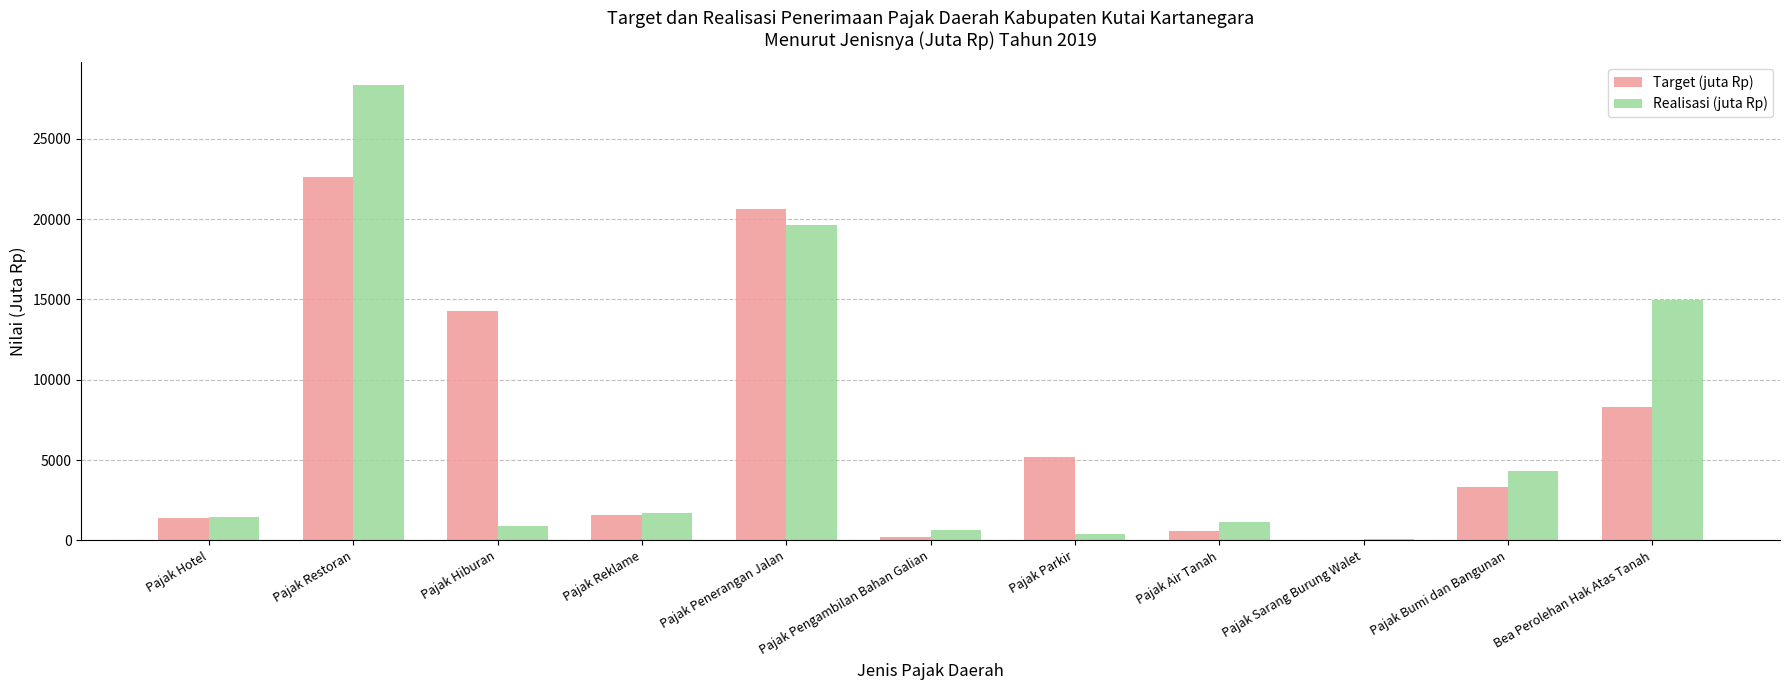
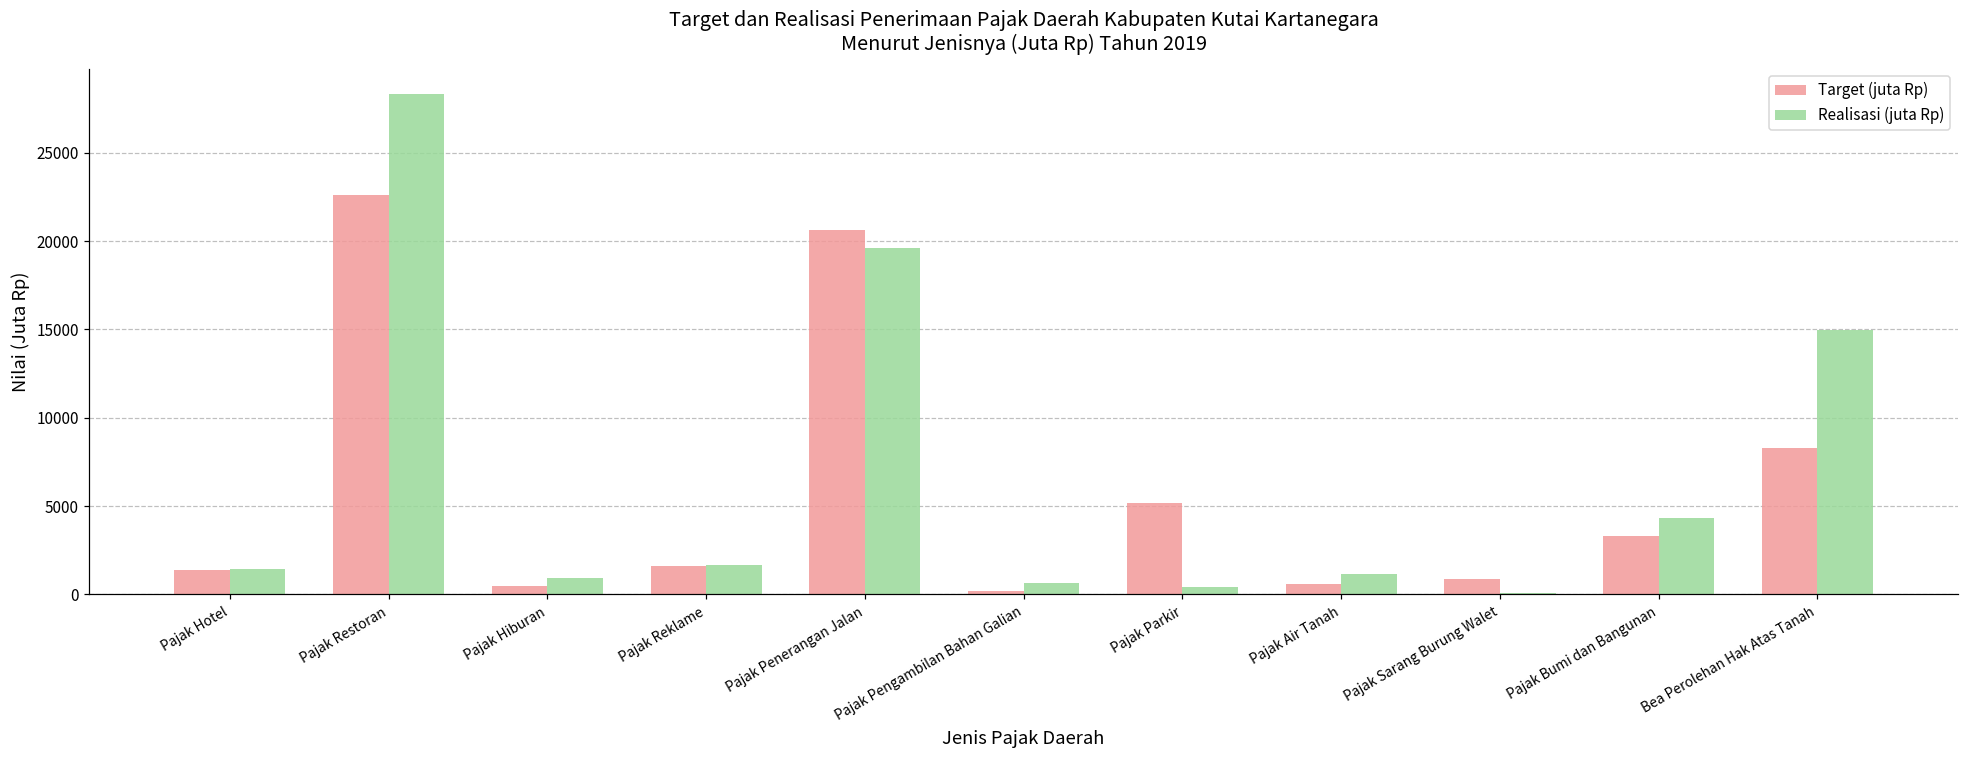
  {
    "Target (juta Rp)": {
      "Pajak Hotel": 1400,
      "Pajak Restoran": 22600,
-     "Pajak Hiburan": 14300,
+     "Pajak Hiburan": 500,
      "Pajak Reklame": 1600,
      "Pajak Penerangan Jalan": 20600,
      "Pajak Pengambilan Bahan Galian": 200,
      "Pajak Parkir": 5200,
      "Pajak Air Tanah": 600,
-     "Pajak Sarang Burung Walet": 100,
+     "Pajak Sarang Burung Walet": 900,
      "Pajak Bumi dan Bangunan": 3300,
      "Bea Perolehan Hak Atas Tanah": 8300
    },
    "Realisasi (juta Rp)": {
      "Pajak Hotel": 1500,
      "Pajak Restoran": 28400,
      "Pajak Hiburan": 900,
      "Pajak Reklame": 1700,
      "Pajak Penerangan Jalan": 19600,
      "Pajak Pengambilan Bahan Galian": 600,
      "Pajak Parkir": 400,
      "Pajak Air Tanah": 1100,
      "Pajak Bumi dan Bangunan": 4300,
      "Bea Perolehan Hak Atas Tanah": 15000
    }
  }
